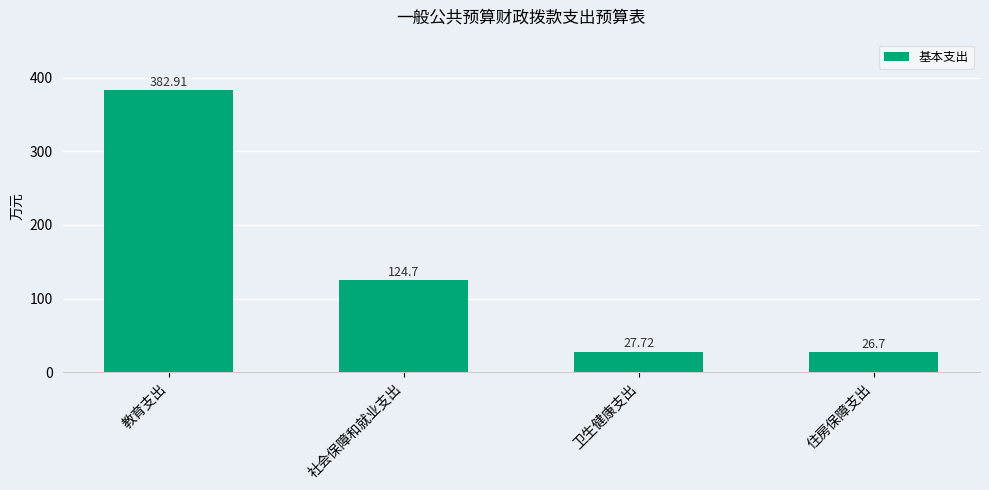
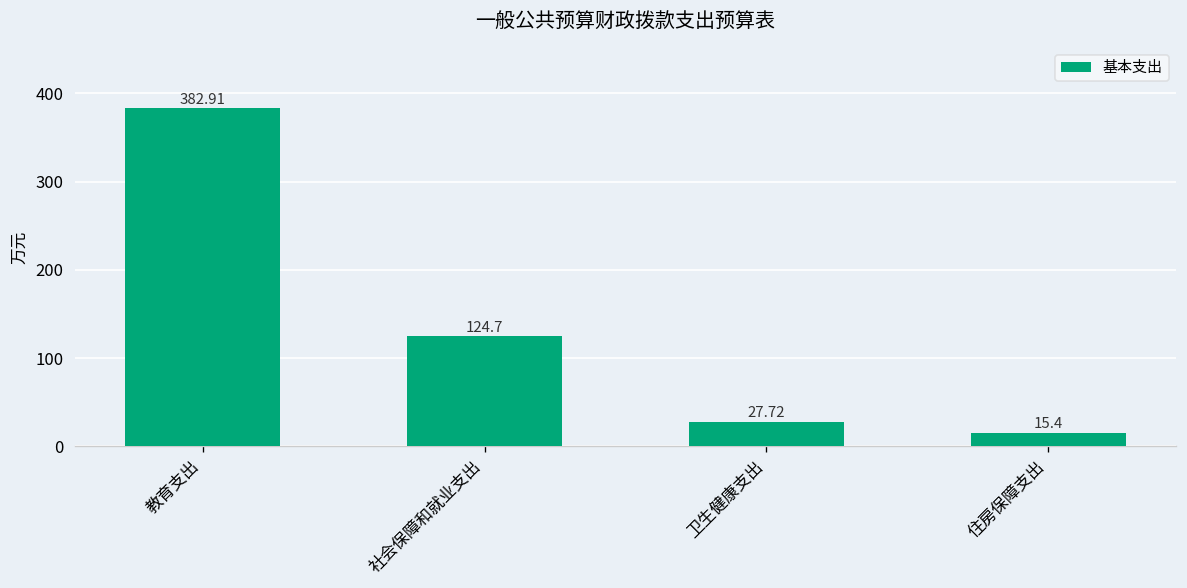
  {
    "教育支出": 382.91,
    "社会保障和就业支出": 124.7,
    "卫生健康支出": 27.72,
-   "住房保障支出": 26.7
+   "住房保障支出": 15.4
  }
